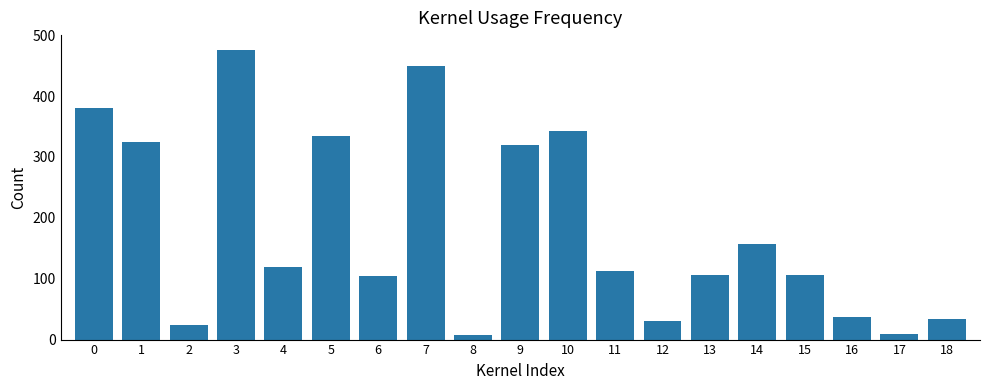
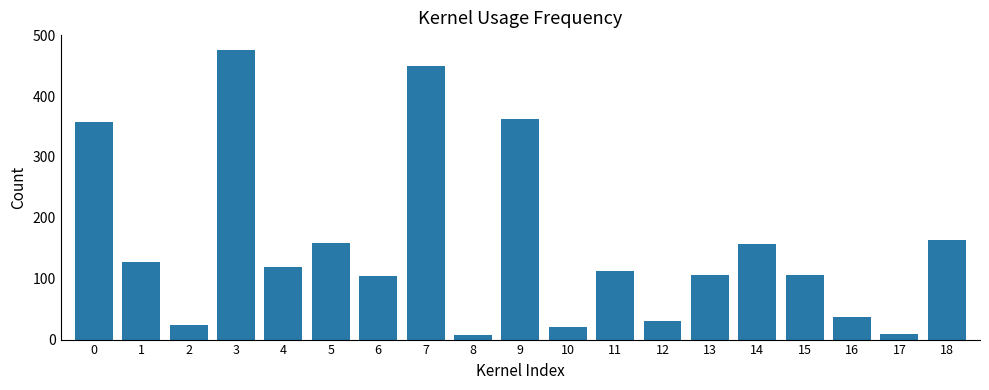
  {
-   "0": 380,
-   "1": 330,
+   "0": 360,
+   "1": 130,
    "2": 20,
    "3": 480,
    "4": 120,
-   "5": 330,
+   "5": 160,
    "6": 100,
    "7": 450,
    "8": 10,
-   "9": 320,
-   "10": 340,
+   "9": 360,
+   "10": 20,
    "11": 110,
    "12": 30,
    "13": 110,
    "14": 160,
    "15": 110,
    "16": 40,
    "17": 10,
-   "18": 30
+   "18": 160
  }
